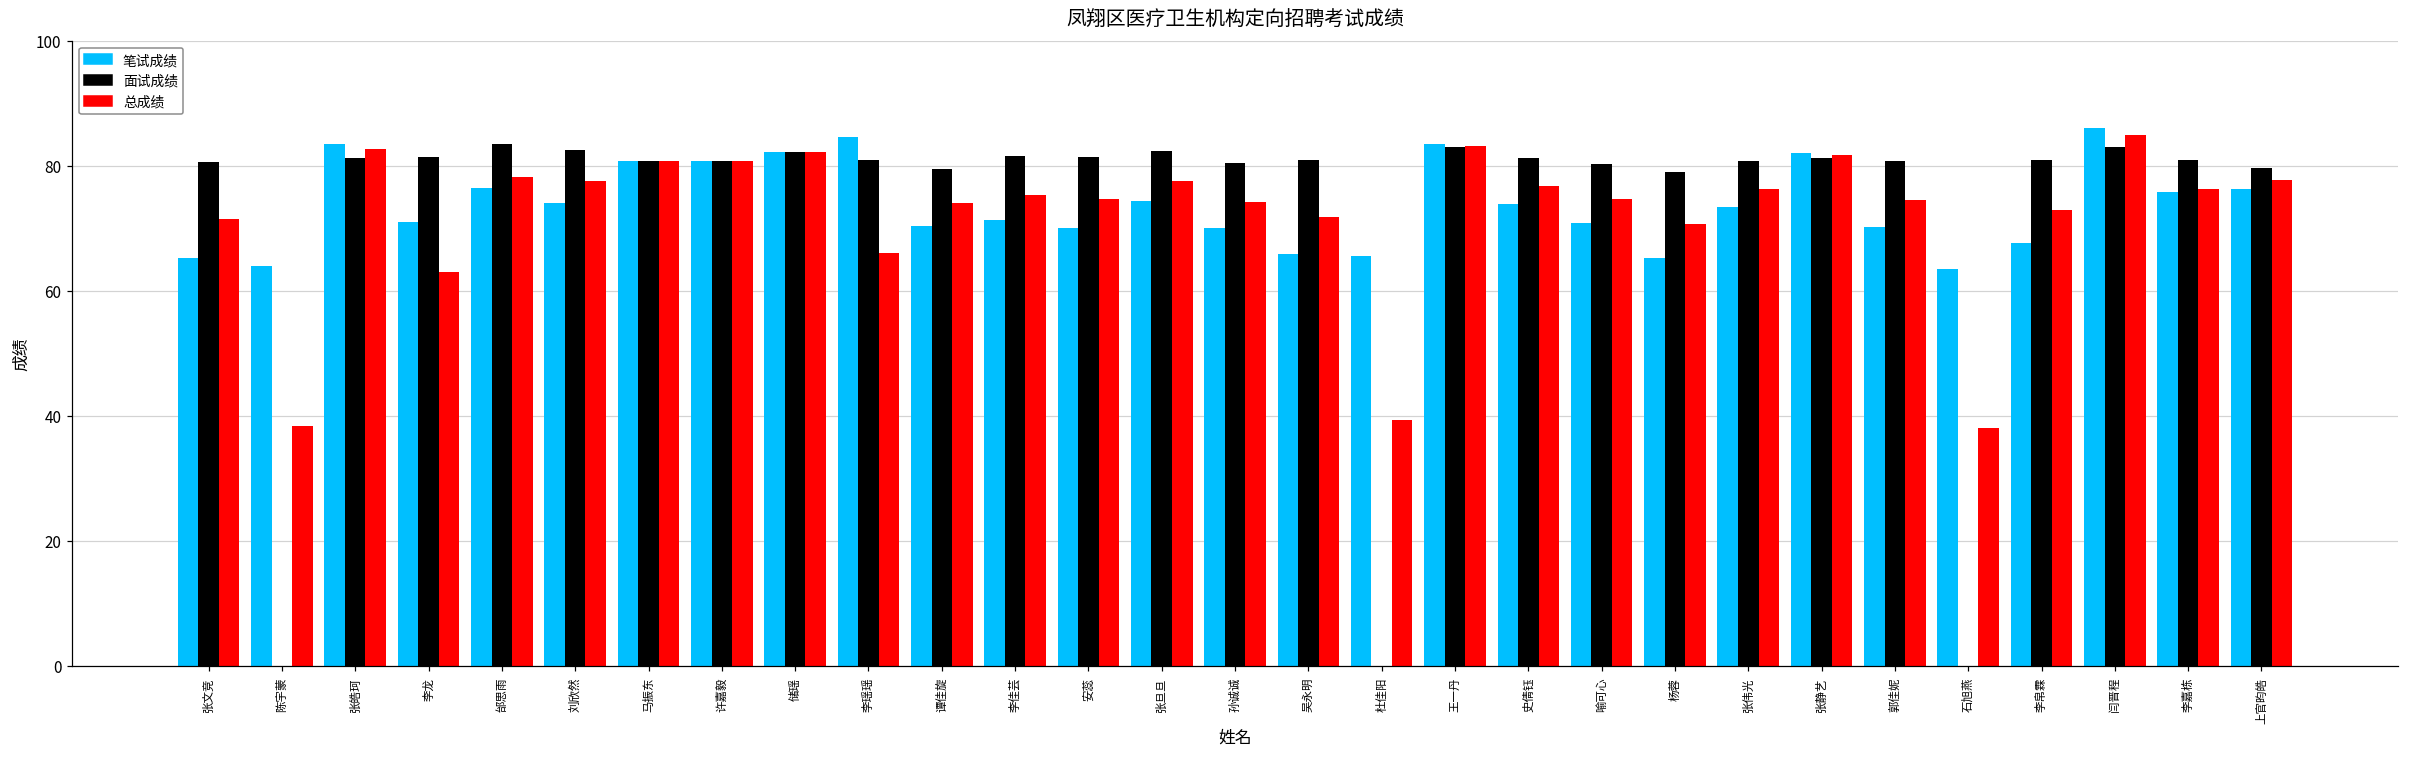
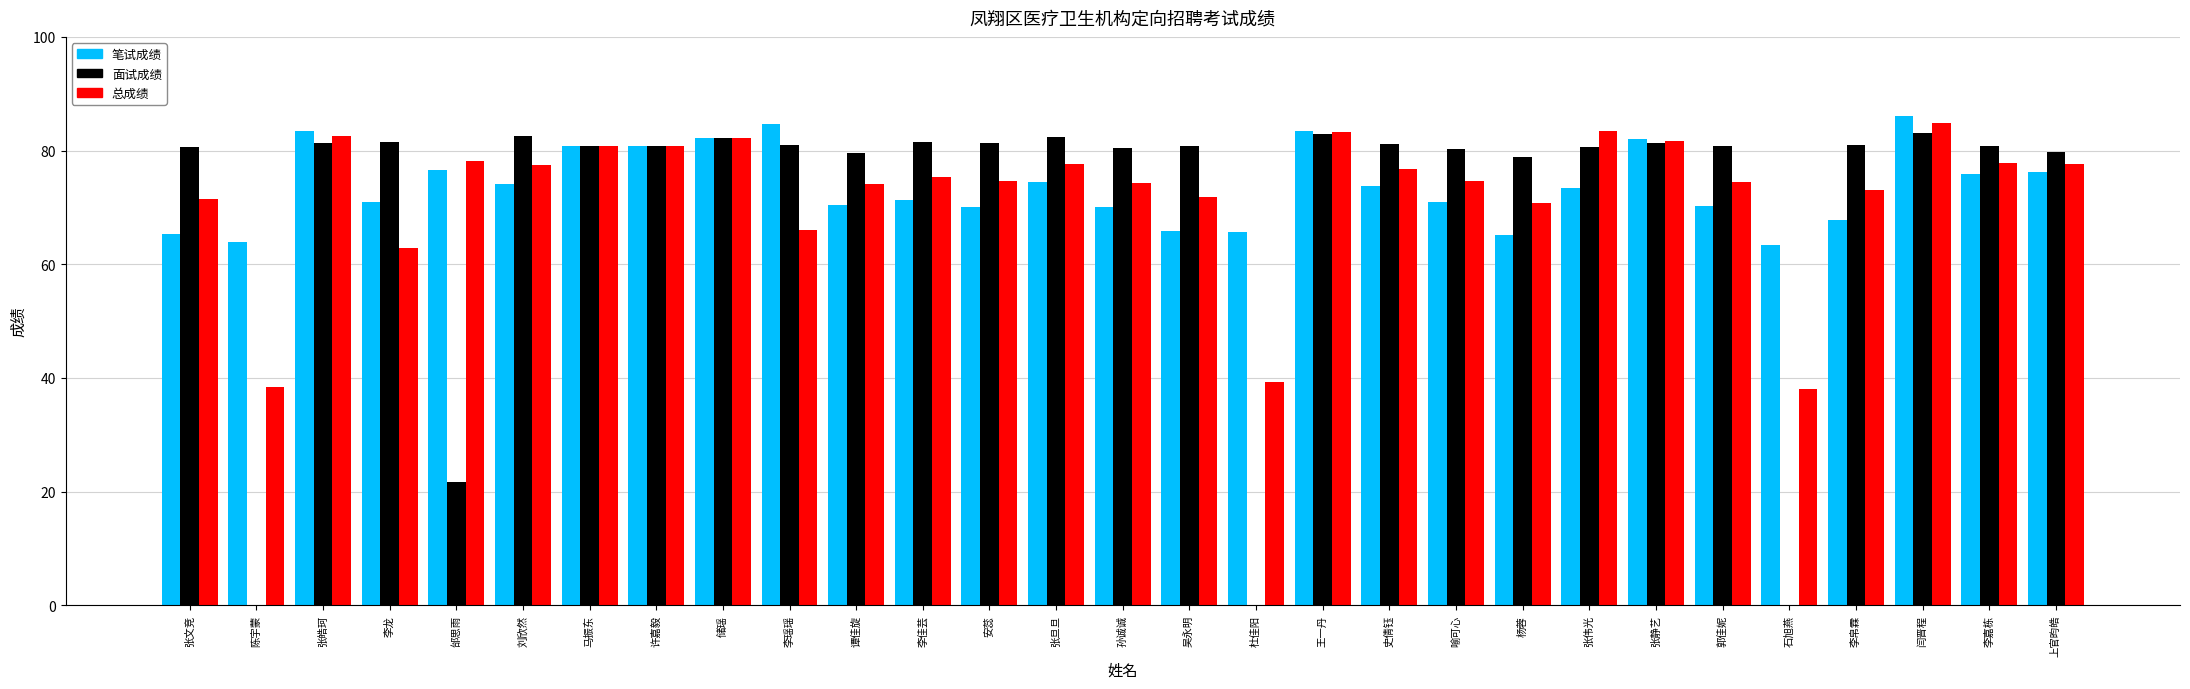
  {
    "笔试成绩": {
      "张文竞": 65,
      "陈宇蒙": 64,
      "张皓珂": 84,
      "李龙": 71,
      "邰思雨": 77,
      "刘欣然": 74,
      "马振东": 81,
      "许嘉毅": 81,
      "储瑶": 82,
      "李瑶瑶": 85,
      "谭佳旋": 70,
      "李佳芸": 71,
      "安蕊": 70,
      "张旦旦": 74,
      "孙诚诚": 70,
      "吴永明": 66,
      "杜佳阳": 66,
      "王一丹": 83,
      "史倩钰": 74,
      "喻可心": 71,
      "杨蓉": 65,
      "张伟光": 73,
      "张静艺": 82,
      "郭佳妮": 70,
      "石旭燕": 63,
      "李帛霖": 68,
      "闫晋程": 86,
      "李嘉栋": 76,
      "上官昀皓": 76
    },
    "面试成绩": {
      "张文竞": 81,
      "陈宇蒙": 0,
      "张皓珂": 81,
      "李龙": 81,
-     "邰思雨": 84,
+     "邰思雨": 22,
      "刘欣然": 83,
      "马振东": 81,
      "许嘉毅": 81,
      "储瑶": 82,
      "李瑶瑶": 81,
      "谭佳旋": 80,
      "李佳芸": 82,
      "安蕊": 81,
      "张旦旦": 82,
      "孙诚诚": 80,
      "吴永明": 81,
      "杜佳阳": 0,
      "王一丹": 83,
      "史倩钰": 81,
      "喻可心": 80,
      "杨蓉": 79,
      "张伟光": 81,
      "张静艺": 81,
      "郭佳妮": 81,
      "石旭燕": 0,
      "李帛霖": 81,
      "闫晋程": 83,
      "李嘉栋": 81,
      "上官昀皓": 80
    },
    "总成绩": {
      "张文竞": 71,
      "陈宇蒙": 38,
      "张皓珂": 83,
      "李龙": 63,
      "邰思雨": 78,
      "刘欣然": 77,
      "马振东": 81,
      "许嘉毅": 81,
      "储瑶": 82,
      "李瑶瑶": 66,
      "谭佳旋": 74,
      "李佳芸": 75,
      "安蕊": 75,
      "张旦旦": 78,
      "孙诚诚": 74,
      "吴永明": 72,
      "杜佳阳": 39,
      "王一丹": 83,
      "史倩钰": 77,
      "喻可心": 75,
      "杨蓉": 71,
-     "张伟光": 76,
+     "张伟光": 83,
      "张静艺": 82,
      "郭佳妮": 74,
      "石旭燕": 38,
      "李帛霖": 73,
      "闫晋程": 85,
-     "李嘉栋": 76,
+     "李嘉栋": 78,
      "上官昀皓": 78
    }
  }
